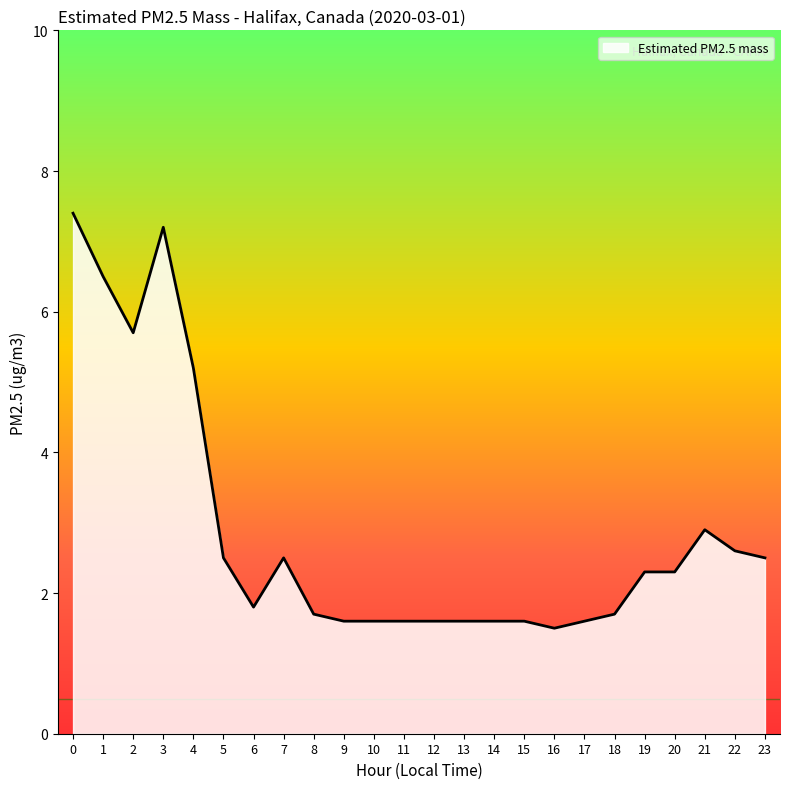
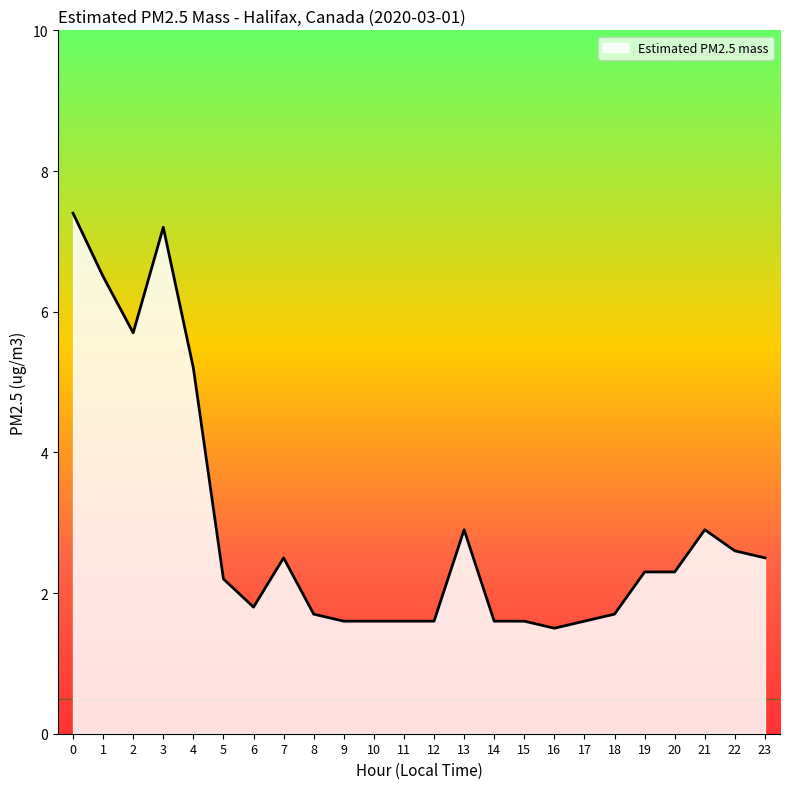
  {
    "0": 7.4,
    "1": 6.5,
    "2": 5.7,
    "3": 7.2,
    "4": 5.2,
-   "5": 2.5,
+   "5": 2.2,
    "6": 1.8,
    "7": 2.5,
    "8": 1.7,
    "9": 1.6,
    "10": 1.6,
    "11": 1.6,
    "12": 1.6,
-   "13": 1.6,
+   "13": 2.9,
    "14": 1.6,
    "15": 1.6,
    "16": 1.5,
    "17": 1.6,
    "18": 1.7,
    "19": 2.3,
    "20": 2.3,
    "21": 2.9,
    "22": 2.6,
    "23": 2.5
  }
